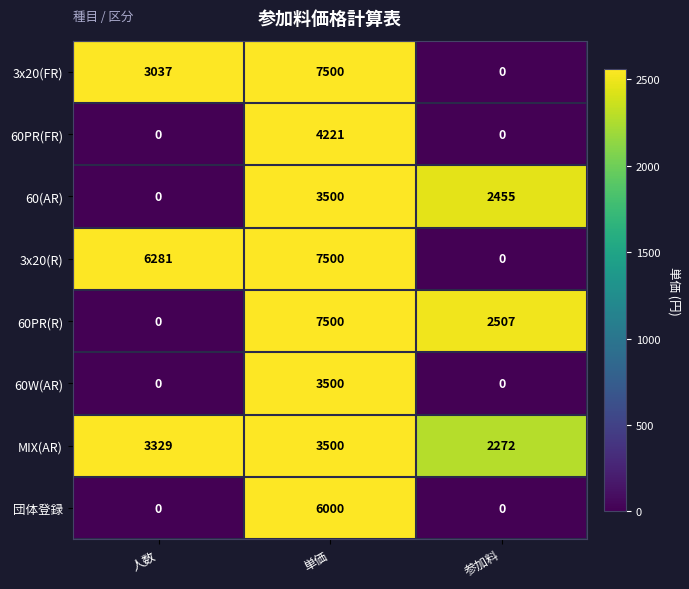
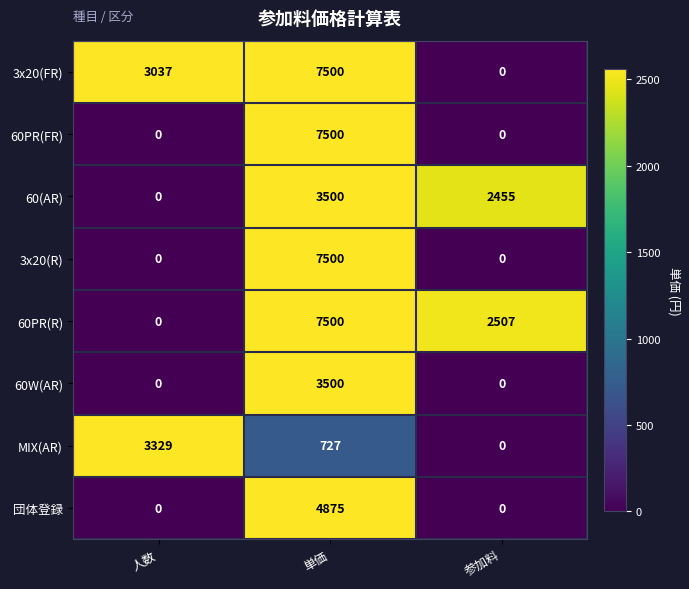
  {
    "3x20(FR)": {
      "人数": 3037,
      "単価": 7500,
      "参加料": 0
    },
    "60PR(FR)": {
      "人数": 0,
-     "単価": 4221,
+     "単価": 7500,
      "参加料": 0
    },
    "60(AR)": {
      "人数": 0,
      "単価": 3500,
      "参加料": 2455
    },
    "3x20(R)": {
-     "人数": 6281,
+     "人数": 0,
      "単価": 7500,
      "参加料": 0
    },
    "60PR(R)": {
      "人数": 0,
      "単価": 7500,
      "参加料": 2507
    },
    "60W(AR)": {
      "人数": 0,
      "単価": 3500,
      "参加料": 0
    },
    "MIX(AR)": {
      "人数": 3329,
-     "単価": 3500,
-     "参加料": 2272
+     "単価": 727,
+     "参加料": 0
    },
    "団体登録": {
      "人数": 0,
-     "単価": 6000,
+     "単価": 4875,
      "参加料": 0
    }
  }
